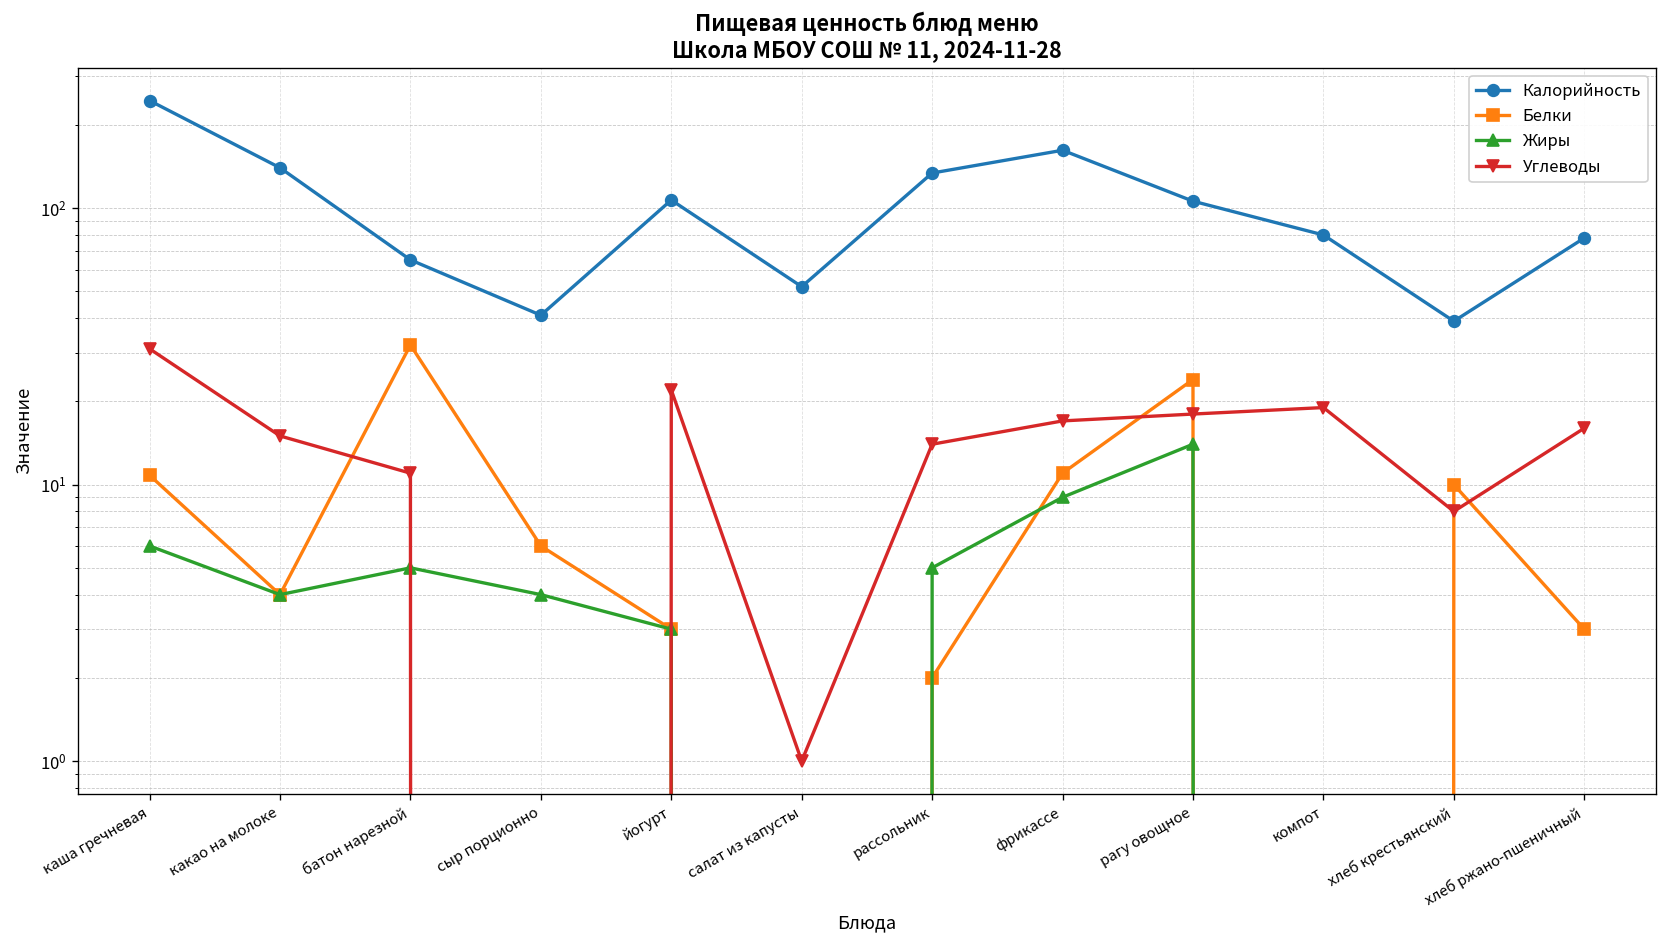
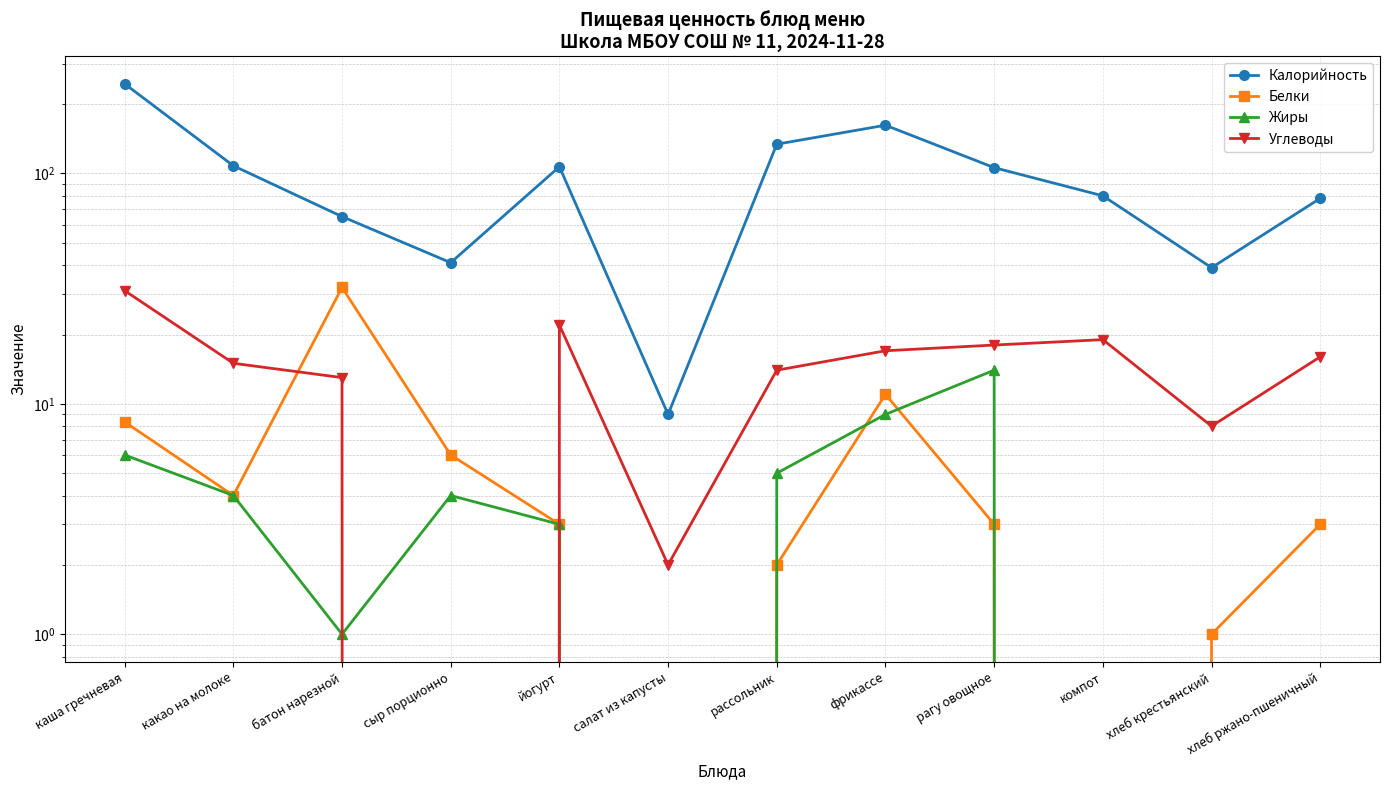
  {
    "Калорийность": {
      "каша гречневая": 250,
-     "какао на молоке": 140,
+     "какао на молоке": 110,
      "батон нарезной": 65,
      "сыр порционно": 41,
      "йогурт": 110,
-     "салат из капусты": 52,
+     "салат из капусты": 9,
      "рассольник": 130,
      "фрикассе": 160,
      "рагу овощное": 110,
      "компот": 80,
      "хлеб крестьянский": 39,
      "хлеб ржано-пшеничный": 78
    },
    "Белки": {
-     "каша гречневая": 11,
+     "каша гречневая": 8.4,
      "батон нарезной": 32,
      "сыр порционно": 6.0,
      "рассольник": 2.0,
      "фрикассе": 11,
-     "рагу овощное": 24,
-     "хлеб крестьянский": 10,
+     "рагу овощное": 3,
+     "хлеб крестьянский": 1,
      "хлеб ржано-пшеничный": 3.0
    },
    "Жиры": {
      "каша гречневая": 6,
-     "батон нарезной": 5,
+     "батон нарезной": 1,
      "сыр порционно": 4,
      "рассольник": 5,
      "фрикассе": 9,
      "рагу овощное": 14
    },
    "Углеводы": {
      "каша гречневая": 31,
      "какао на молоке": 15,
-     "батон нарезной": 11,
+     "батон нарезной": 13,
      "йогурт": 22,
-     "салат из капусты": 1,
+     "салат из капусты": 2,
      "рассольник": 14,
      "фрикассе": 17,
      "рагу овощное": 18,
      "компот": 19,
      "хлеб крестьянский": 8,
      "хлеб ржано-пшеничный": 16
    }
  }
